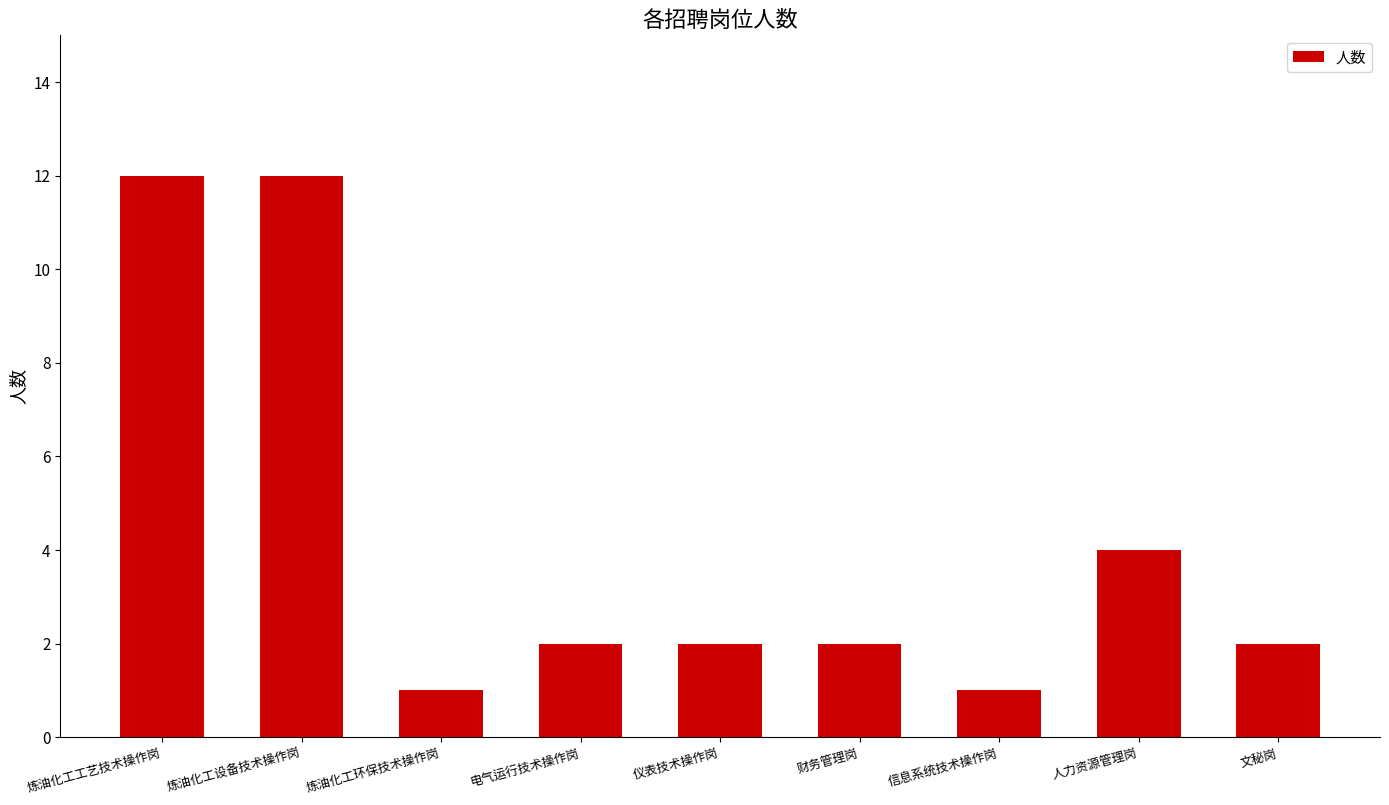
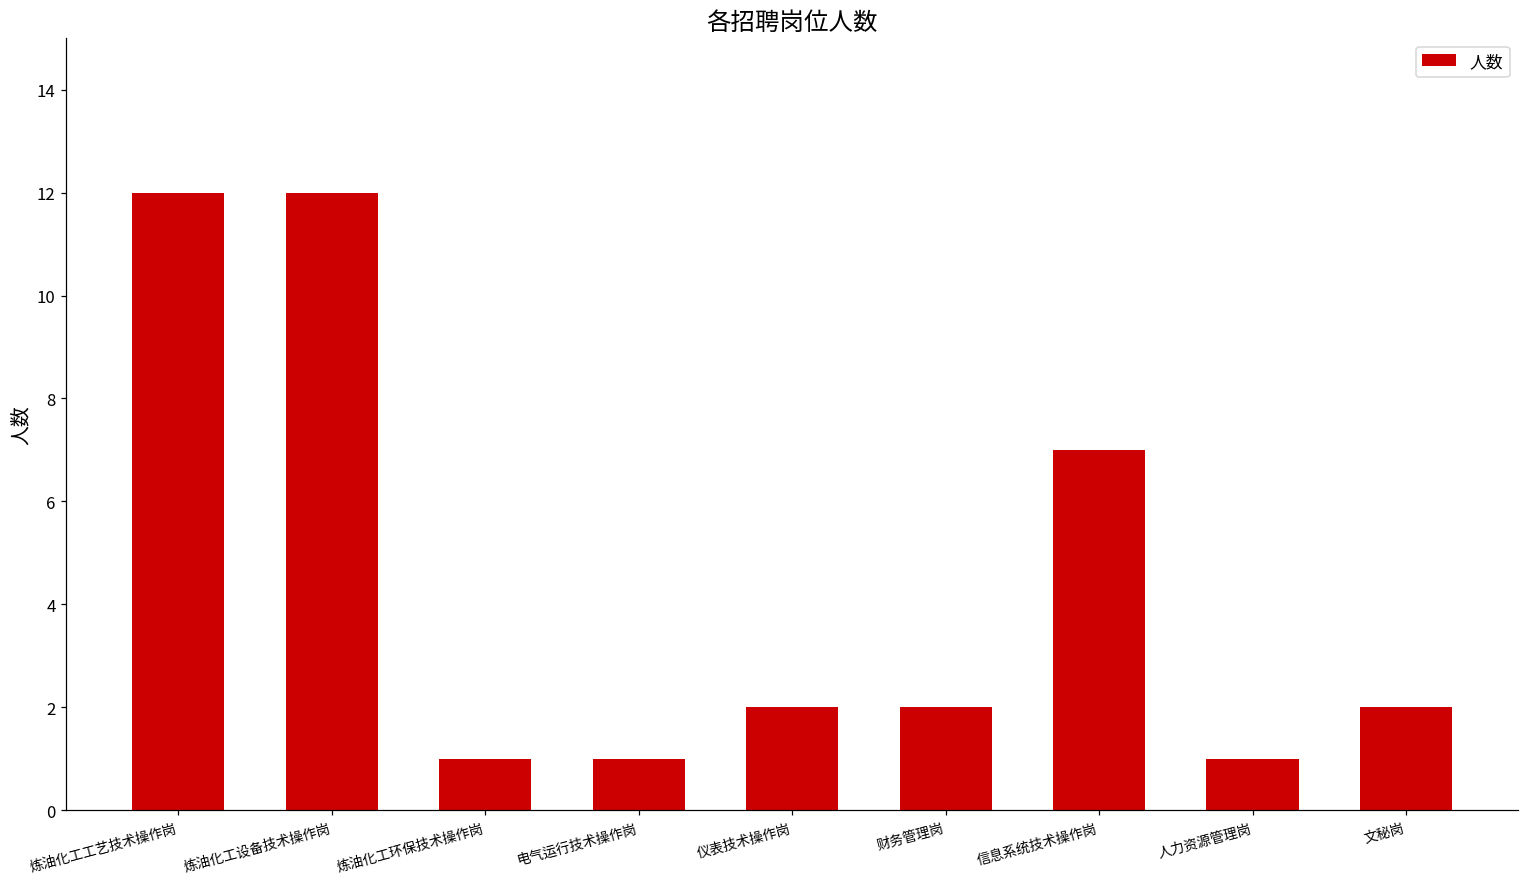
  {
    "炼油化工工艺技术操作岗": 12,
    "炼油化工设备技术操作岗": 12,
    "炼油化工环保技术操作岗": 1,
-   "电气运行技术操作岗": 2,
+   "电气运行技术操作岗": 1,
    "仪表技术操作岗": 2,
    "财务管理岗": 2,
-   "信息系统技术操作岗": 1,
-   "人力资源管理岗": 4,
+   "信息系统技术操作岗": 7,
+   "人力资源管理岗": 1,
    "文秘岗": 2
  }
